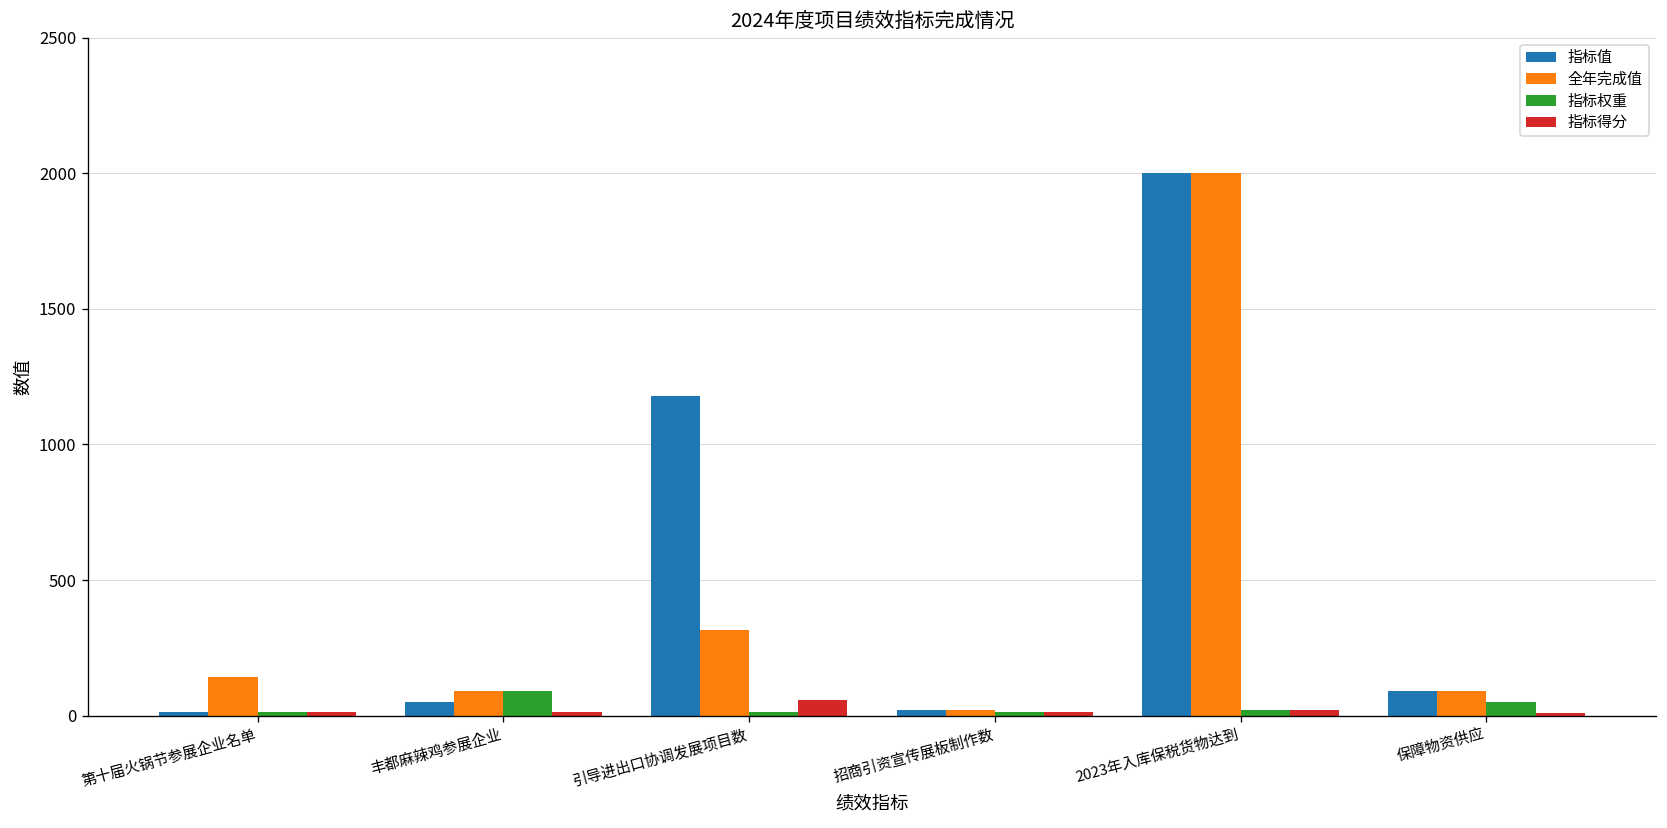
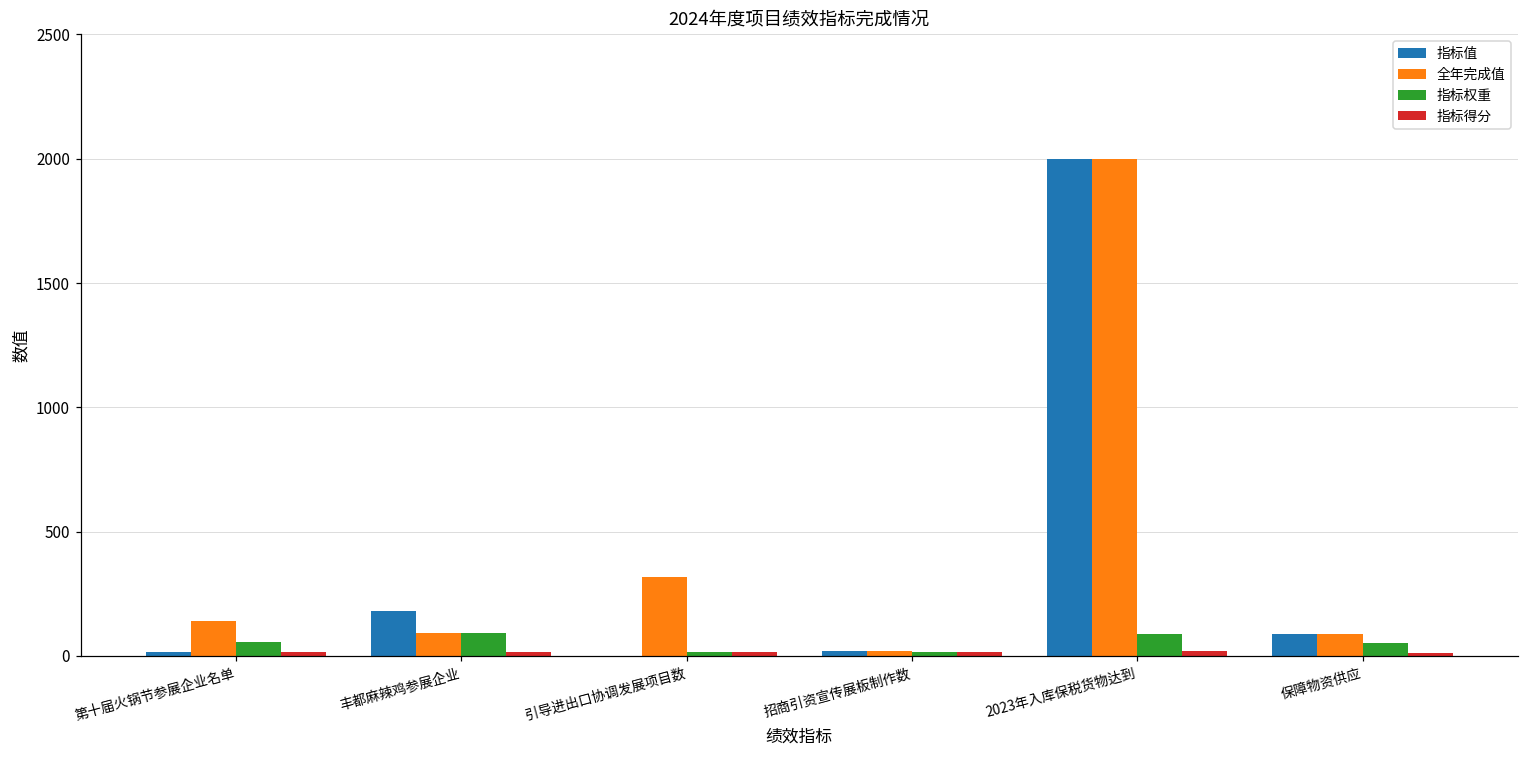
  {
    "指标值": {
      "第十届火锅节参展企业名单": 20,
-     "丰都麻辣鸡参展企业": 50,
-     "引导进出口协调发展项目数": 1180,
+     "丰都麻辣鸡参展企业": 180,
+     "引导进出口协调发展项目数": 0,
      "招商引资宣传展板制作数": 20,
      "2023年入库保税货物达到": 2000,
      "保障物资供应": 90
    },
    "全年完成值": {
      "第十届火锅节参展企业名单": 140,
      "丰都麻辣鸡参展企业": 90,
      "引导进出口协调发展项目数": 320,
      "招商引资宣传展板制作数": 20,
      "2023年入库保税货物达到": 2000,
      "保障物资供应": 90
    },
    "指标权重": {
-     "第十届火锅节参展企业名单": 20,
+     "第十届火锅节参展企业名单": 60,
      "丰都麻辣鸡参展企业": 90,
      "引导进出口协调发展项目数": 20,
      "招商引资宣传展板制作数": 20,
-     "2023年入库保税货物达到": 20,
+     "2023年入库保税货物达到": 90,
      "保障物资供应": 50
    },
    "指标得分": {
      "第十届火锅节参展企业名单": 20,
      "丰都麻辣鸡参展企业": 20,
-     "引导进出口协调发展项目数": 60,
+     "引导进出口协调发展项目数": 20,
      "招商引资宣传展板制作数": 20,
      "2023年入库保税货物达到": 20
    }
  }
